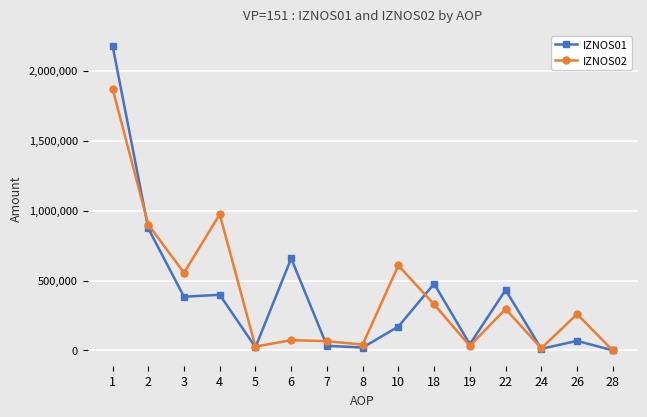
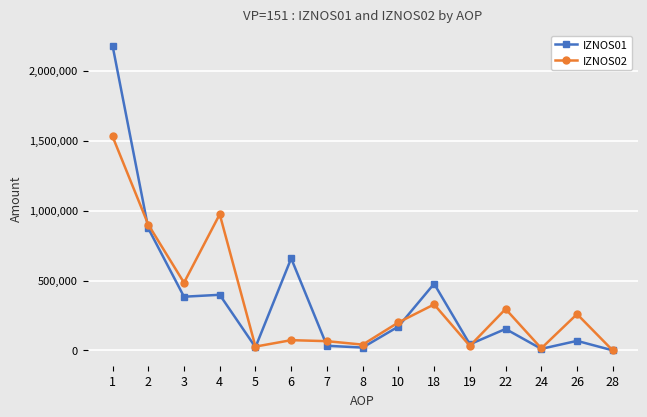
  {
    "IZNOS01": {
      "1": "2,180,000",
      "2": "870,000",
      "3": "380,000",
      "4": "400,000",
      "6": "660,000",
      "7": "30,000",
      "8": "20,000",
      "10": "170,000",
      "18": "480,000",
-     "22": "430,000",
+     "22": "150,000",
      "26": "70,000"
    },
    "IZNOS02": {
-     "1": "1,870,000",
+     "1": "1,530,000",
      "2": "900,000",
-     "3": "560,000",
+     "3": "480,000",
      "4": "970,000",
      "6": "70,000",
      "7": "70,000",
      "8": "40,000",
-     "10": "610,000",
+     "10": "200,000",
      "18": "330,000",
      "22": "300,000",
      "26": "260,000"
    }
  }
